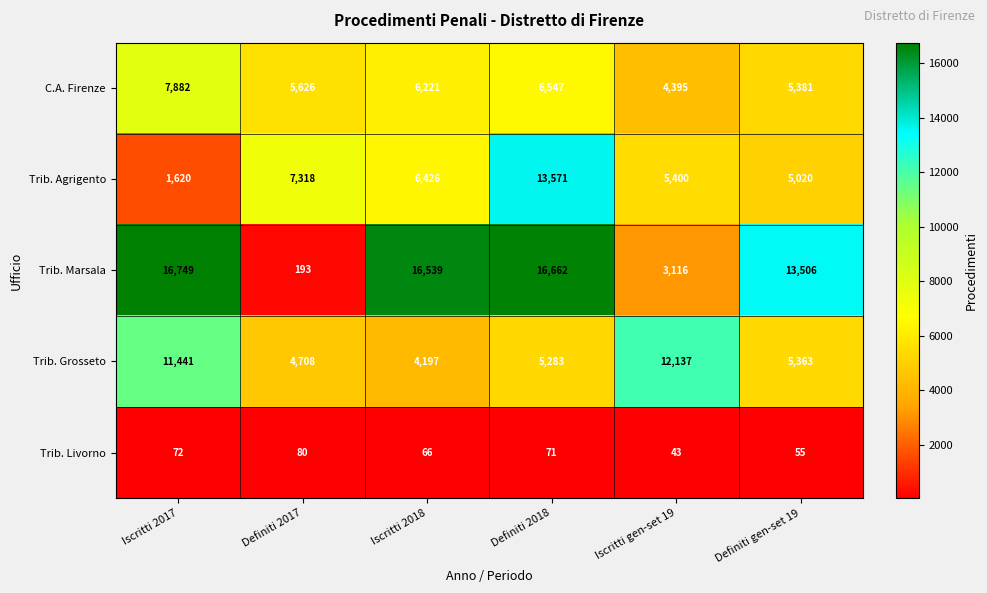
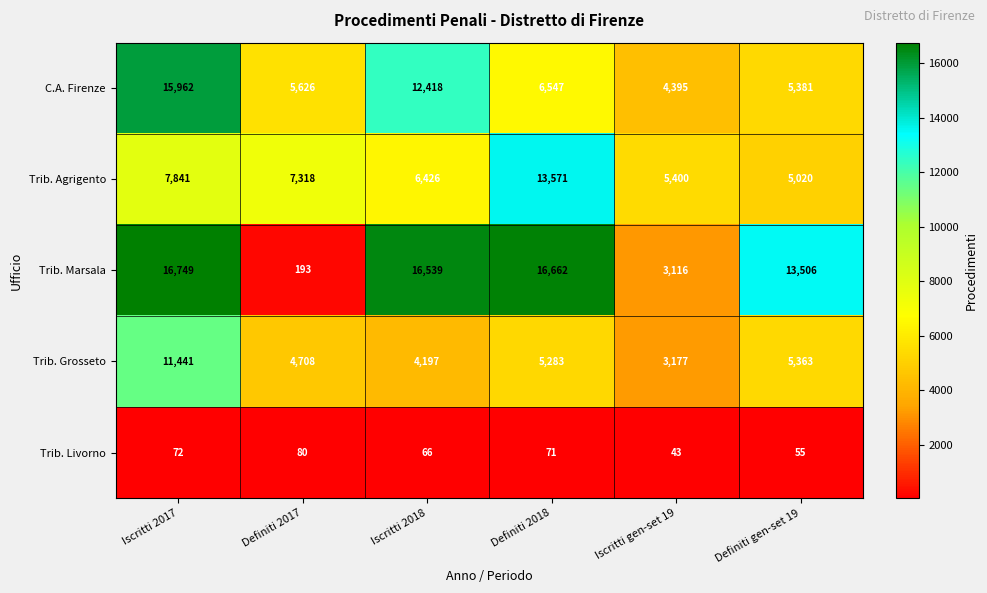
  {
    "C.A. Firenze": {
-     "Iscritti 2017": "7,882",
+     "Iscritti 2017": "15,962",
      "Definiti 2017": "5,626",
-     "Iscritti 2018": "6,221",
+     "Iscritti 2018": "12,418",
      "Definiti 2018": "6,547",
      "Iscritti gen-set 19": "4,395",
      "Definiti gen-set 19": "5,381"
    },
    "Trib. Agrigento": {
-     "Iscritti 2017": "1,620",
+     "Iscritti 2017": "7,841",
      "Definiti 2017": "7,318",
      "Iscritti 2018": "6,426",
      "Definiti 2018": "13,571",
      "Iscritti gen-set 19": "5,400",
      "Definiti gen-set 19": "5,020"
    },
    "Trib. Marsala": {
      "Iscritti 2017": "16,749",
      "Definiti 2017": "193",
      "Iscritti 2018": "16,539",
      "Definiti 2018": "16,662",
      "Iscritti gen-set 19": "3,116",
      "Definiti gen-set 19": "13,506"
    },
    "Trib. Grosseto": {
      "Iscritti 2017": "11,441",
      "Definiti 2017": "4,708",
      "Iscritti 2018": "4,197",
      "Definiti 2018": "5,283",
-     "Iscritti gen-set 19": "12,137",
+     "Iscritti gen-set 19": "3,177",
      "Definiti gen-set 19": "5,363"
    },
    "Trib. Livorno": {
      "Iscritti 2017": "72",
      "Definiti 2017": "80",
      "Iscritti 2018": "66",
      "Definiti 2018": "71",
      "Iscritti gen-set 19": "43",
      "Definiti gen-set 19": "55"
    }
  }
